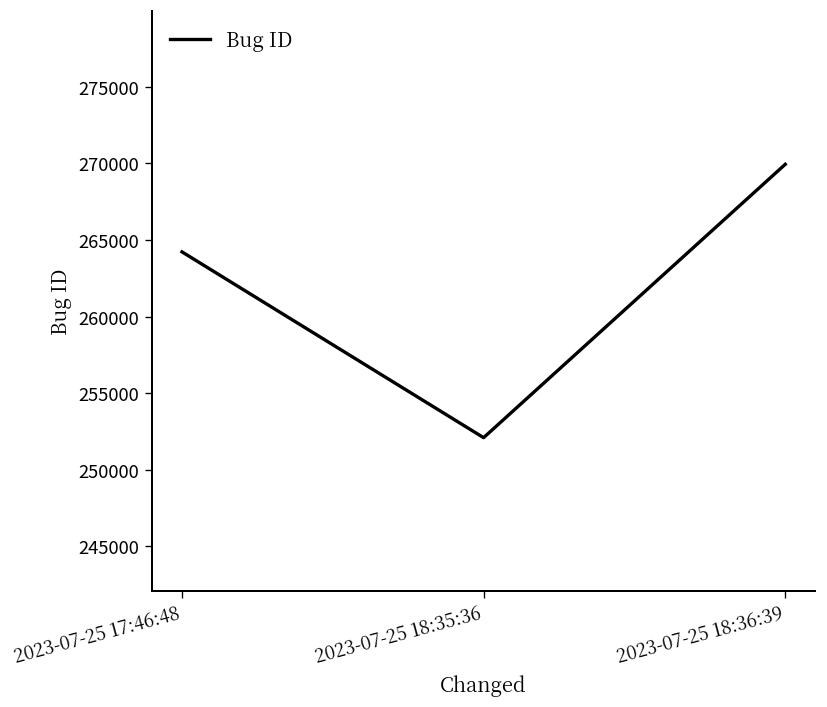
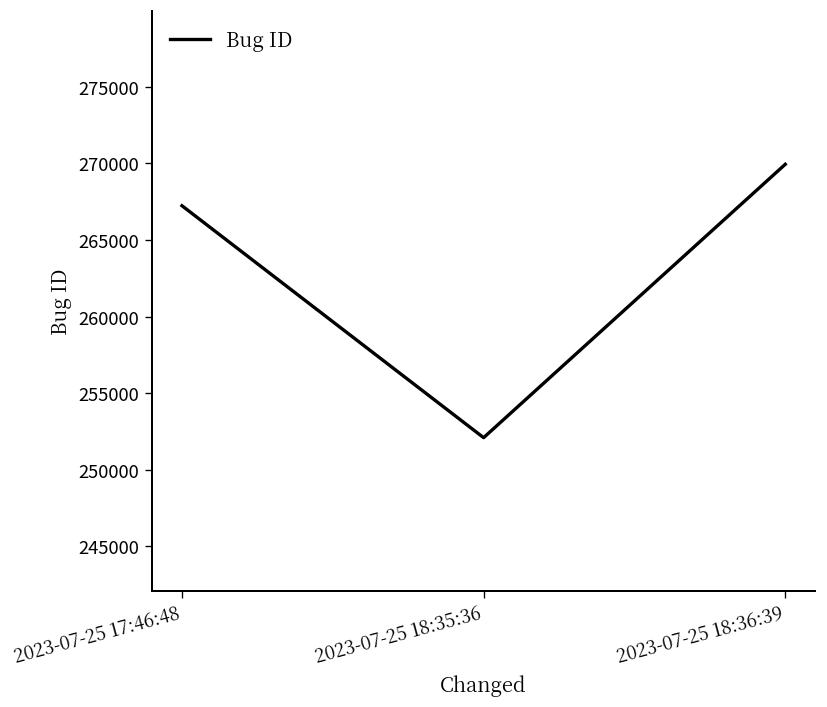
  {
-   "2023-07-25 17:46:48": 264200,
+   "2023-07-25 17:46:48": 267200,
    "2023-07-25 18:35:36": 252100,
    "2023-07-25 18:36:39": 269900
  }
